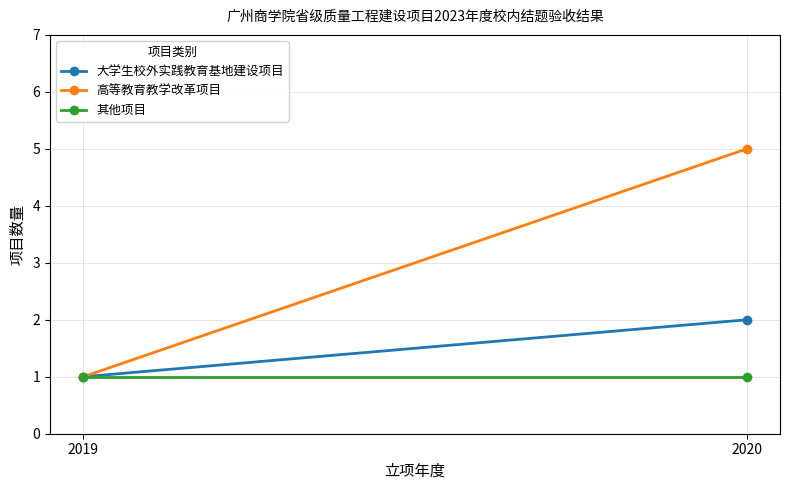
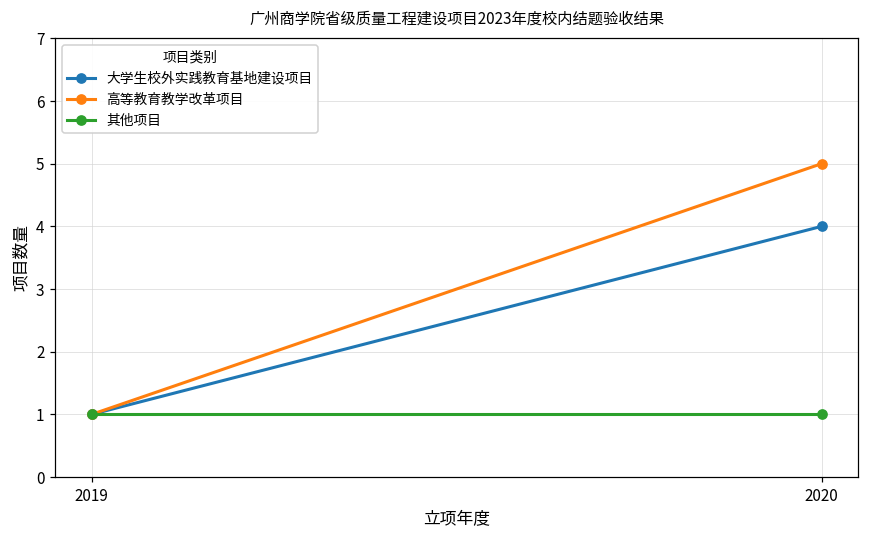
  {
    "大学生校外实践教育基地建设项目": {
-     "2020": 2
+     "2020": 4
    },
    "高等教育教学改革项目": {
      "2020": 5
    },
    "其他项目": {
      "2020": 1
    }
  }
